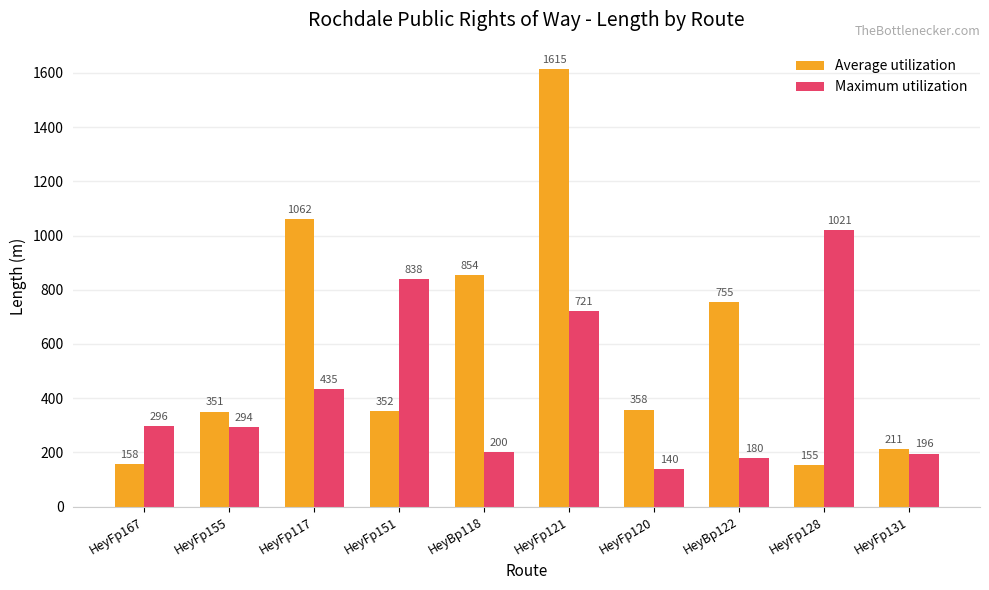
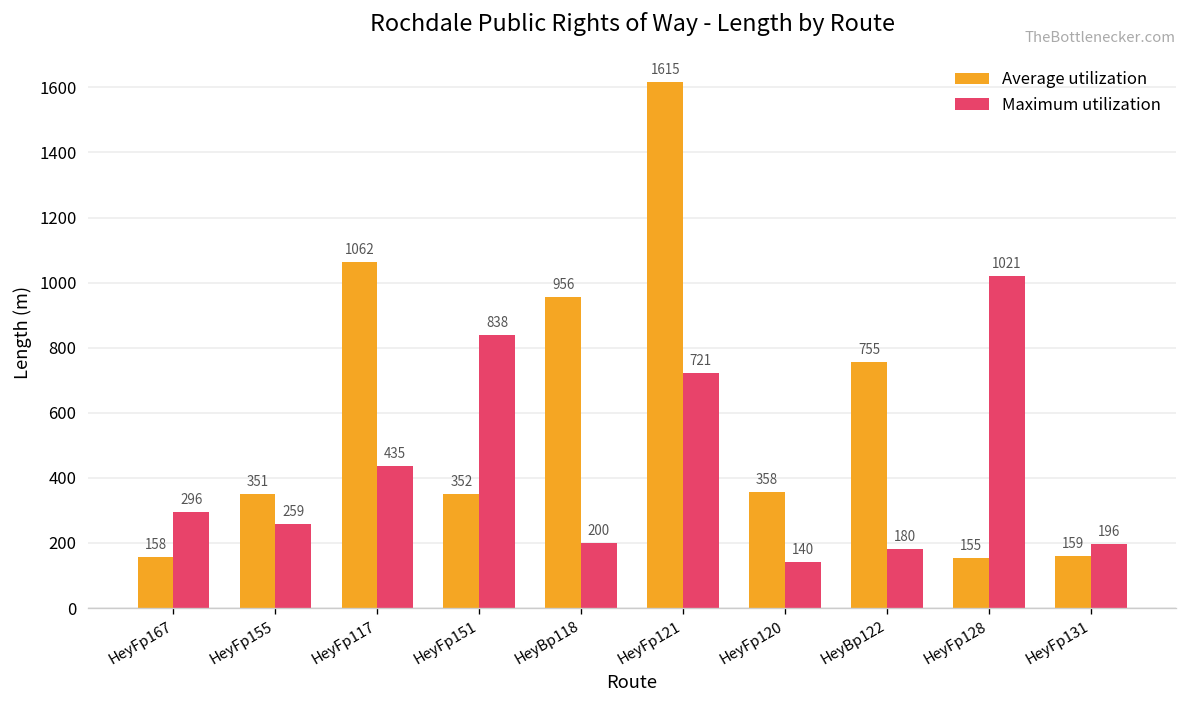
  {
    "Average utilization": {
      "HeyFp167": 158,
      "HeyFp155": 351,
      "HeyFp117": 1062,
      "HeyFp151": 352,
-     "HeyBp118": 854,
+     "HeyBp118": 956,
      "HeyFp121": 1615,
      "HeyFp120": 358,
      "HeyBp122": 755,
      "HeyFp128": 155,
-     "HeyFp131": 211
+     "HeyFp131": 159
    },
    "Maximum utilization": {
      "HeyFp167": 296,
-     "HeyFp155": 294,
+     "HeyFp155": 259,
      "HeyFp117": 435,
      "HeyFp151": 838,
      "HeyBp118": 200,
      "HeyFp121": 721,
      "HeyFp120": 140,
      "HeyBp122": 180,
      "HeyFp128": 1021,
      "HeyFp131": 196
    }
  }
